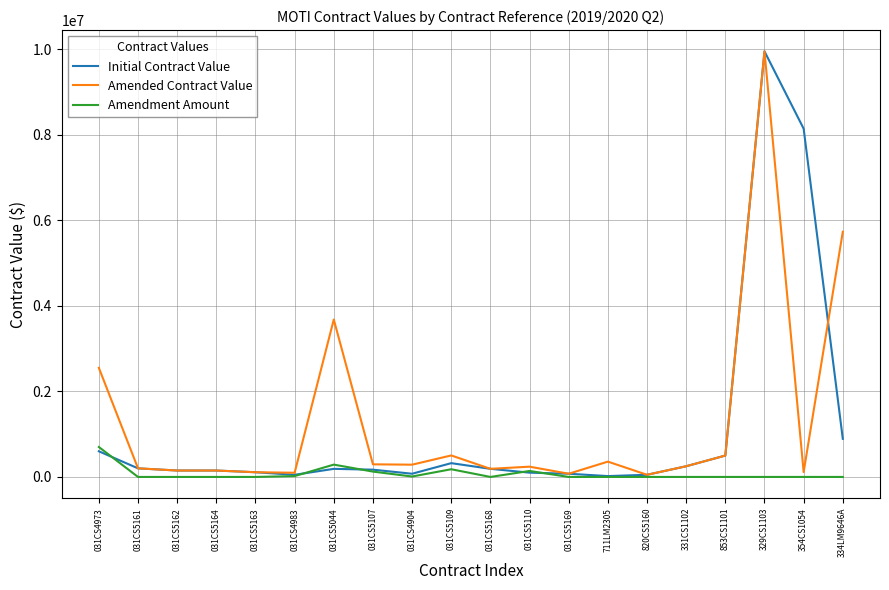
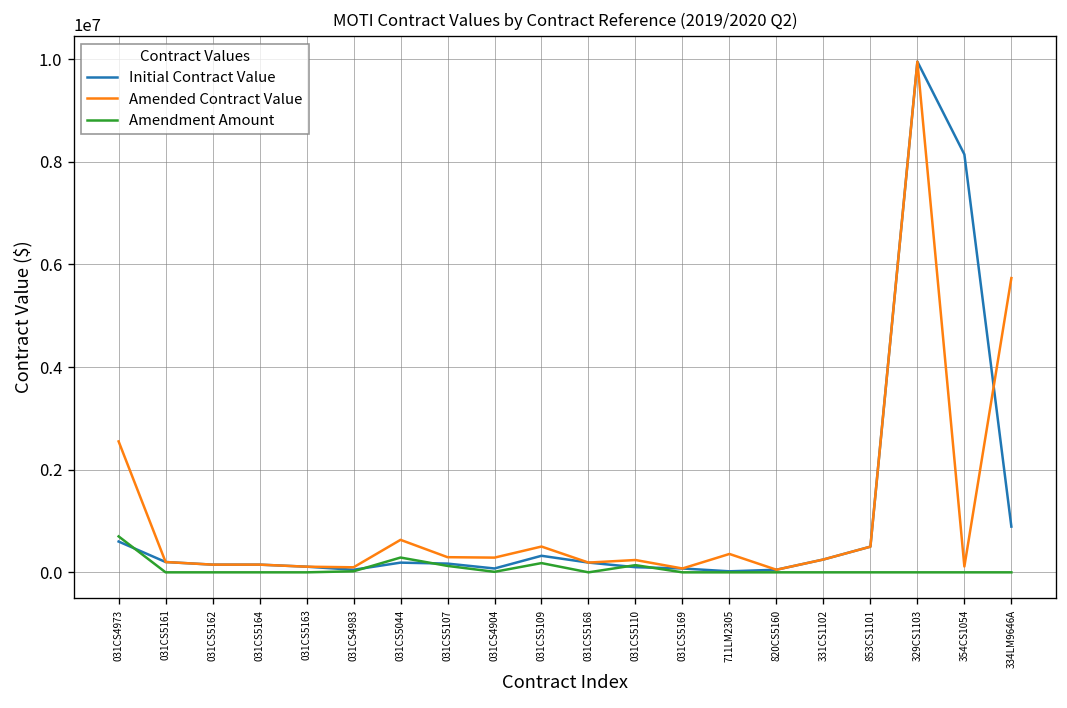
  {
    "Initial Contract Value": {
      "031CS4973": 600000,
      "031CS5044": 200000,
      "031CS4904": 100000,
      "031CS5109": 300000,
      "354CS1054": 8100000,
      "334LM9646A": 900000
    },
    "Amended Contract Value": {
      "031CS4973": 2600000,
-     "031CS5044": 3700000,
+     "031CS5044": 600000,
      "031CS5107": 300000,
      "031CS4904": 300000,
      "031CS5109": 500000,
      "031CS5110": 200000,
      "711LM2305": 400000,
      "354CS1054": 100000,
      "334LM9646A": 5700000
    },
    "Amendment Amount": {
      "031CS4973": 700000,
      "031CS5161": 0,
      "031CS5162": 0,
      "031CS5164": 0,
      "031CS5163": 0,
      "031CS5044": 300000,
      "031CS4904": 0,
      "031CS5109": 200000,
      "031CS5168": 0,
      "031CS5169": 0,
      "331CS1102": 0,
      "853CS1101": 0,
      "329CS1103": 0,
      "354CS1054": 0,
      "334LM9646A": 0
    }
  }
